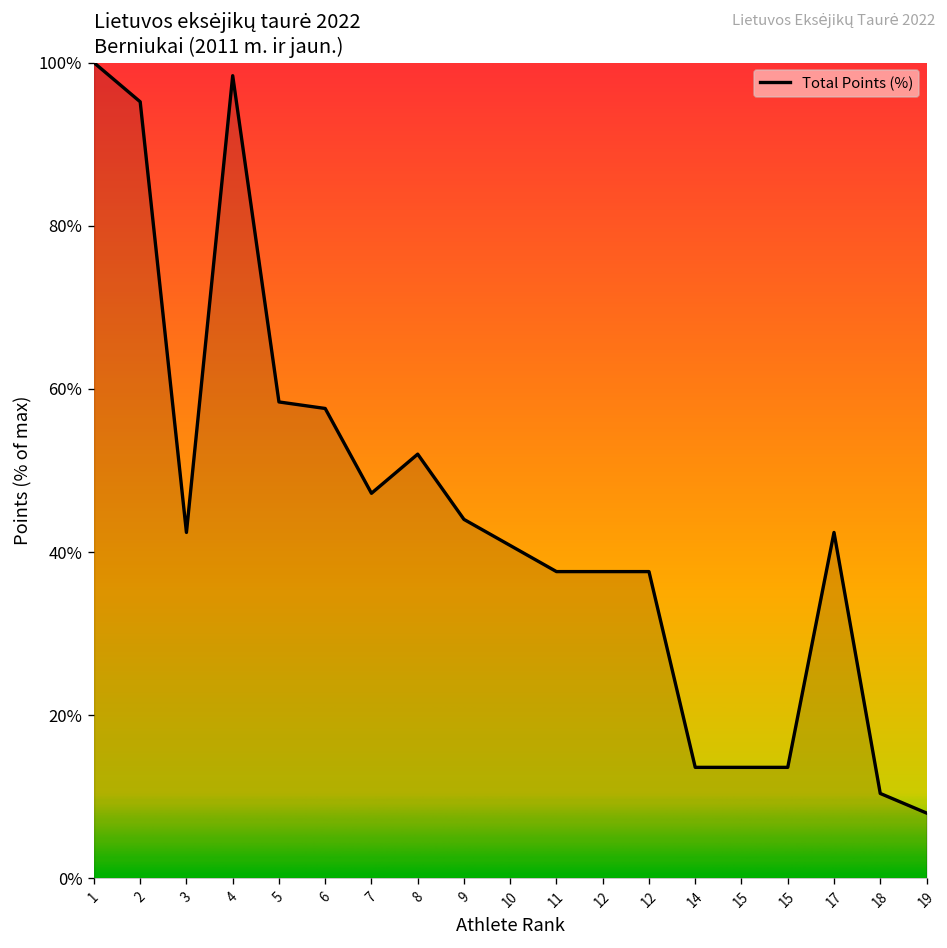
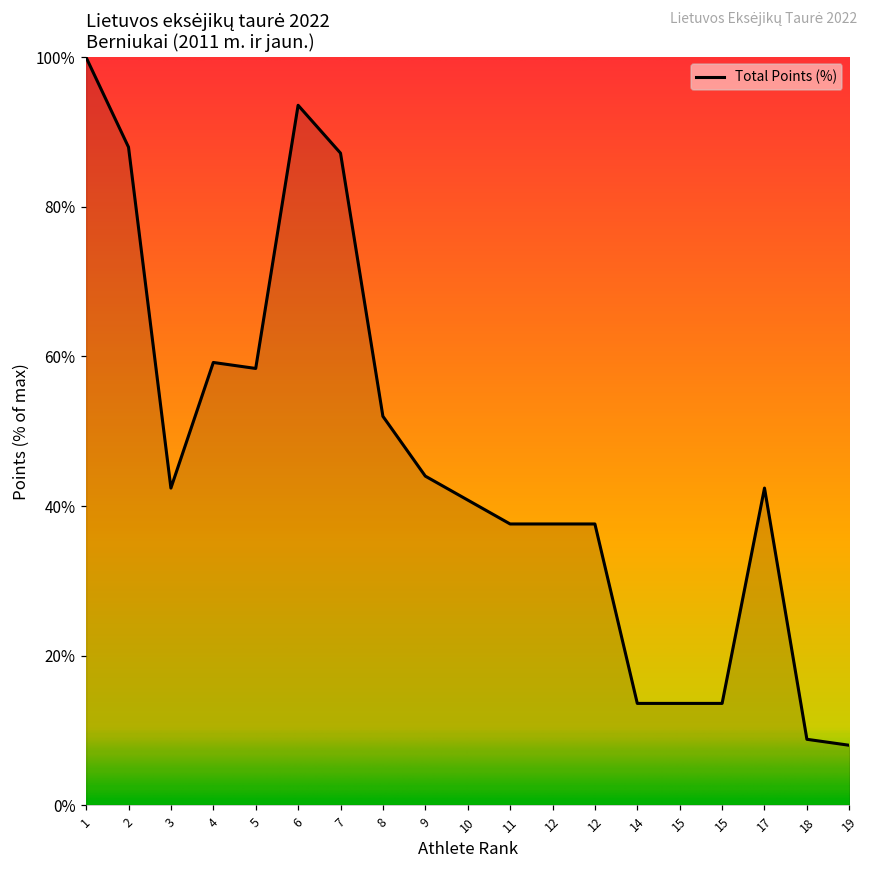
  {
    "1": "100%",
-   "2": "95%",
+   "2": "88%",
    "3": "42%",
-   "4": "98%",
+   "4": "59%",
    "5": "58%",
-   "6": "58%",
-   "7": "47%",
+   "6": "94%",
+   "7": "87%",
    "8": "52%",
    "9": "44%",
    "10": "41%",
    "11": "38%",
    "14": "14%",
    "17": "42%",
-   "18": "10%",
+   "18": "9%",
    "19": "8%"
  }
